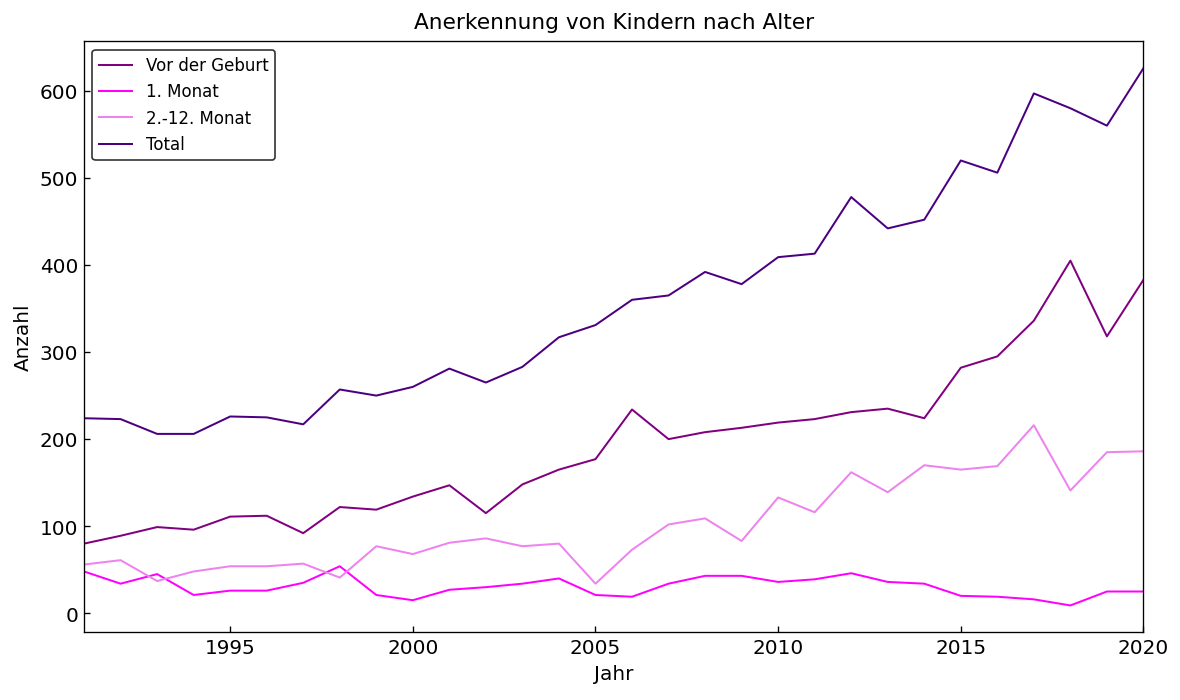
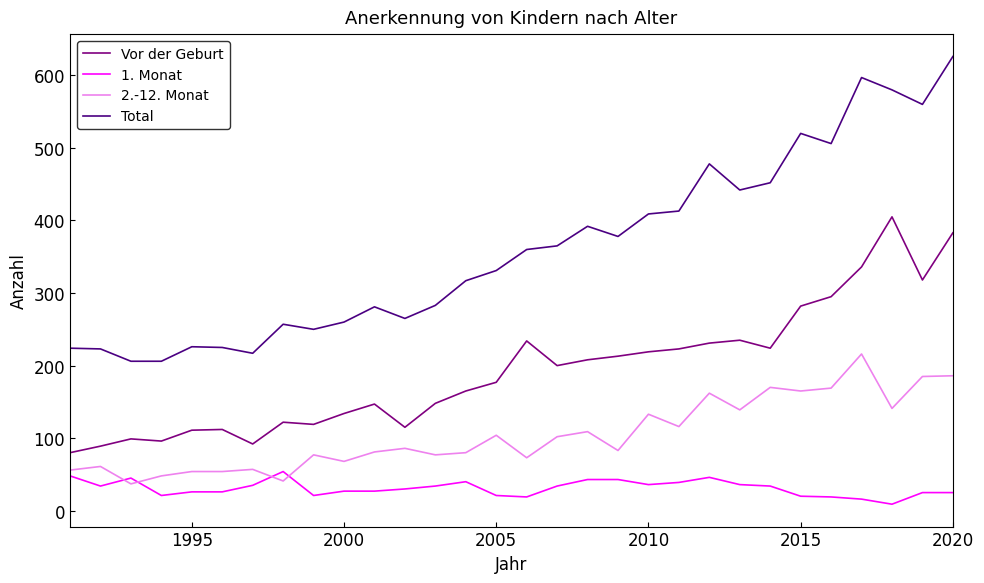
  {
    "1. Monat": {
      "1995": 30,
-     "2000": 20,
+     "2000": 30,
      "2005": 20,
      "2010": 40,
      "2015": 20,
      "2020": 30
    },
    "2.-12. Monat": {
      "1995": 50,
      "2000": 70,
-     "2005": 30,
+     "2005": 100,
      "2010": 130,
      "2015": 170,
      "2020": 190
    }
  }
